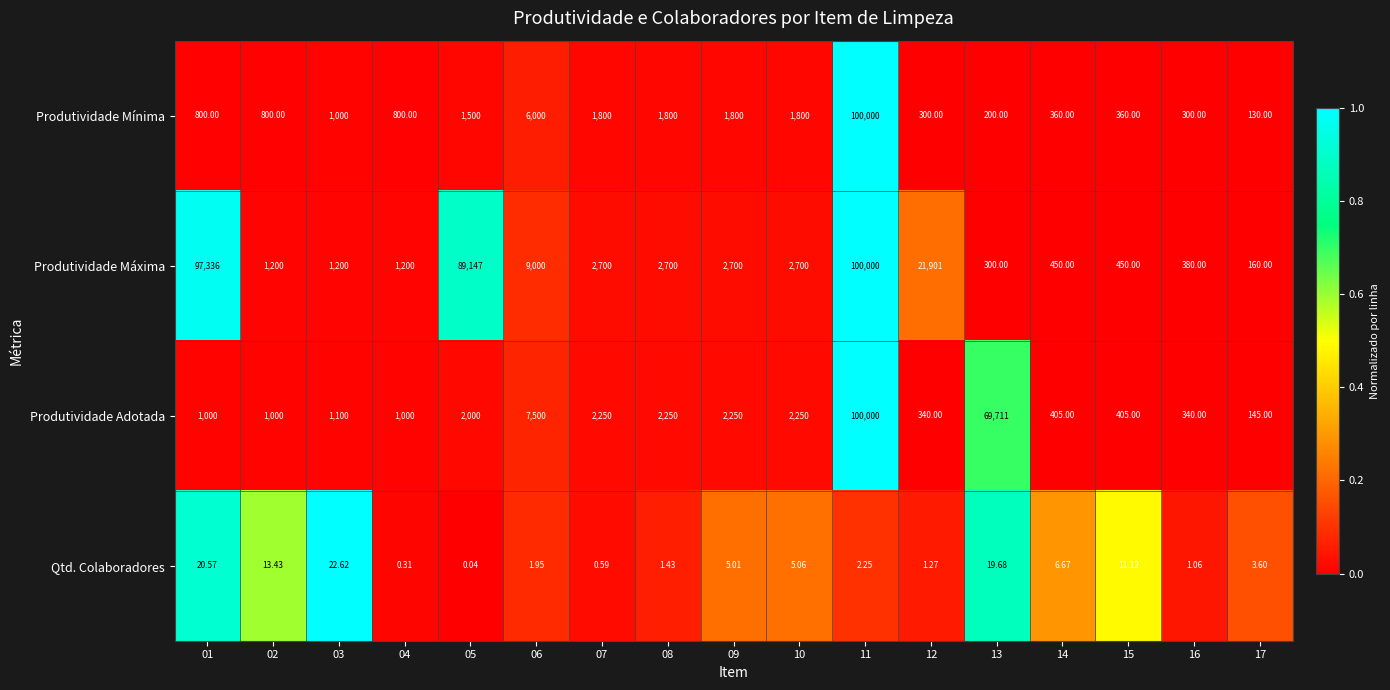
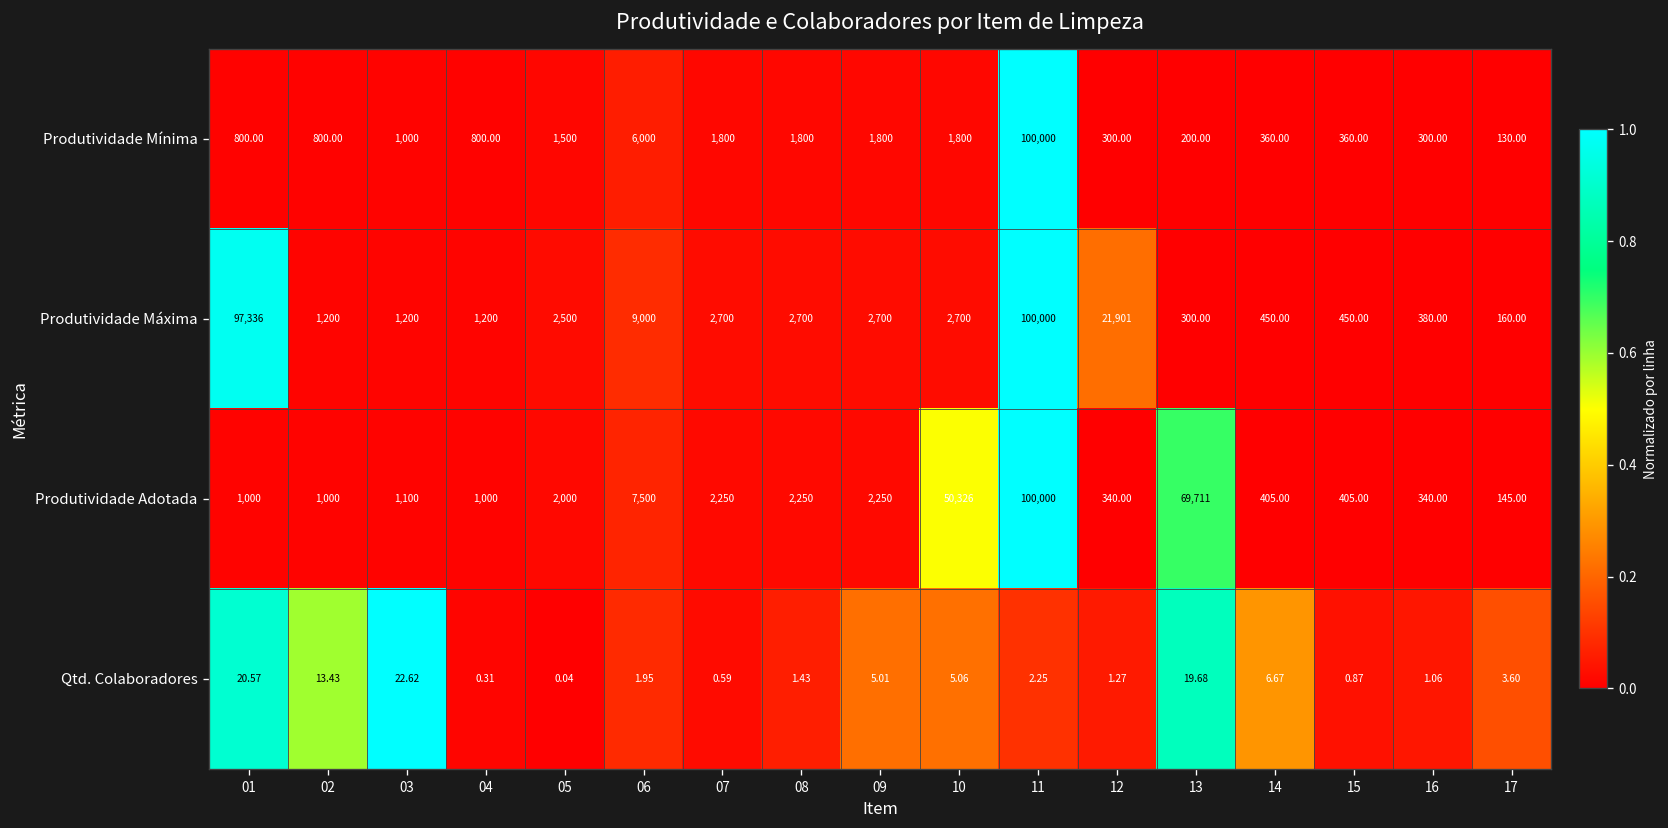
  {
    "Produtividade Mínima": {
      "01": "800.00",
      "02": "800.00",
      "03": "1,000",
      "04": "800.00",
      "05": "1,500",
      "06": "6,000",
      "07": "1,800",
      "08": "1,800",
      "09": "1,800",
      "10": "1,800",
      "11": "100,000",
      "12": "300.00",
      "13": "200.00",
      "14": "360.00",
      "15": "360.00",
      "16": "300.00",
      "17": "130.00"
    },
    "Produtividade Máxima": {
      "01": "97,336",
      "02": "1,200",
      "03": "1,200",
      "04": "1,200",
-     "05": "89,147",
+     "05": "2,500",
      "06": "9,000",
      "07": "2,700",
      "08": "2,700",
      "09": "2,700",
      "10": "2,700",
      "11": "100,000",
      "12": "21,901",
      "13": "300.00",
      "14": "450.00",
      "15": "450.00",
      "16": "380.00",
      "17": "160.00"
    },
    "Produtividade Adotada": {
      "01": "1,000",
      "02": "1,000",
      "03": "1,100",
      "04": "1,000",
      "05": "2,000",
      "06": "7,500",
      "07": "2,250",
      "08": "2,250",
      "09": "2,250",
-     "10": "2,250",
+     "10": "50,326",
      "11": "100,000",
      "12": "340.00",
      "13": "69,711",
      "14": "405.00",
      "15": "405.00",
      "16": "340.00",
      "17": "145.00"
    },
    "Qtd. Colaboradores": {
      "01": "20.57",
      "02": "13.43",
      "03": "22.62",
      "04": "0.31",
      "05": "0.04",
      "06": "1.95",
      "07": "0.59",
      "08": "1.43",
      "09": "5.01",
      "10": "5.06",
      "11": "2.25",
      "12": "1.27",
      "13": "19.68",
      "14": "6.67",
-     "15": "11.12",
+     "15": "0.87",
      "16": "1.06",
      "17": "3.60"
    }
  }
